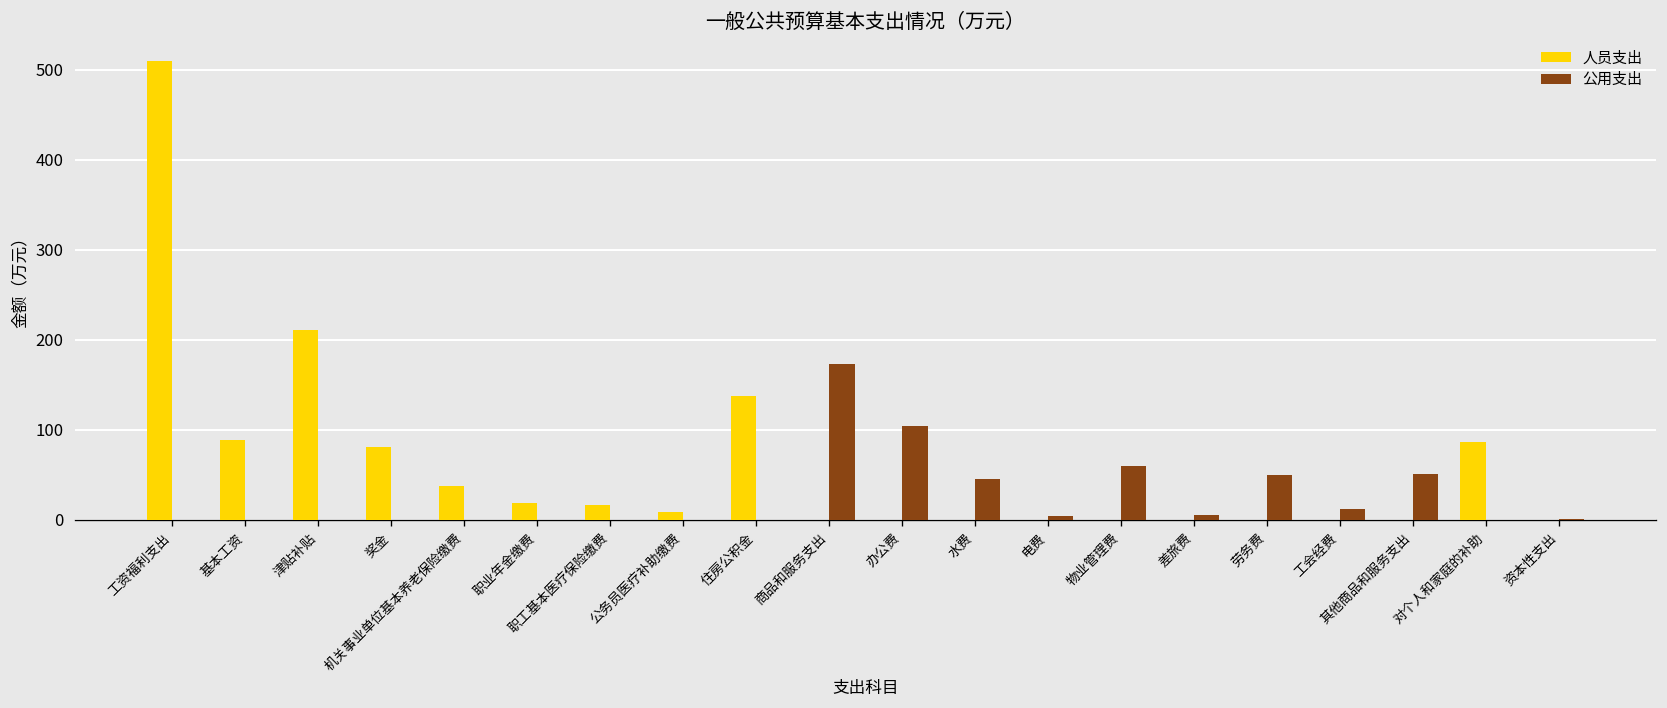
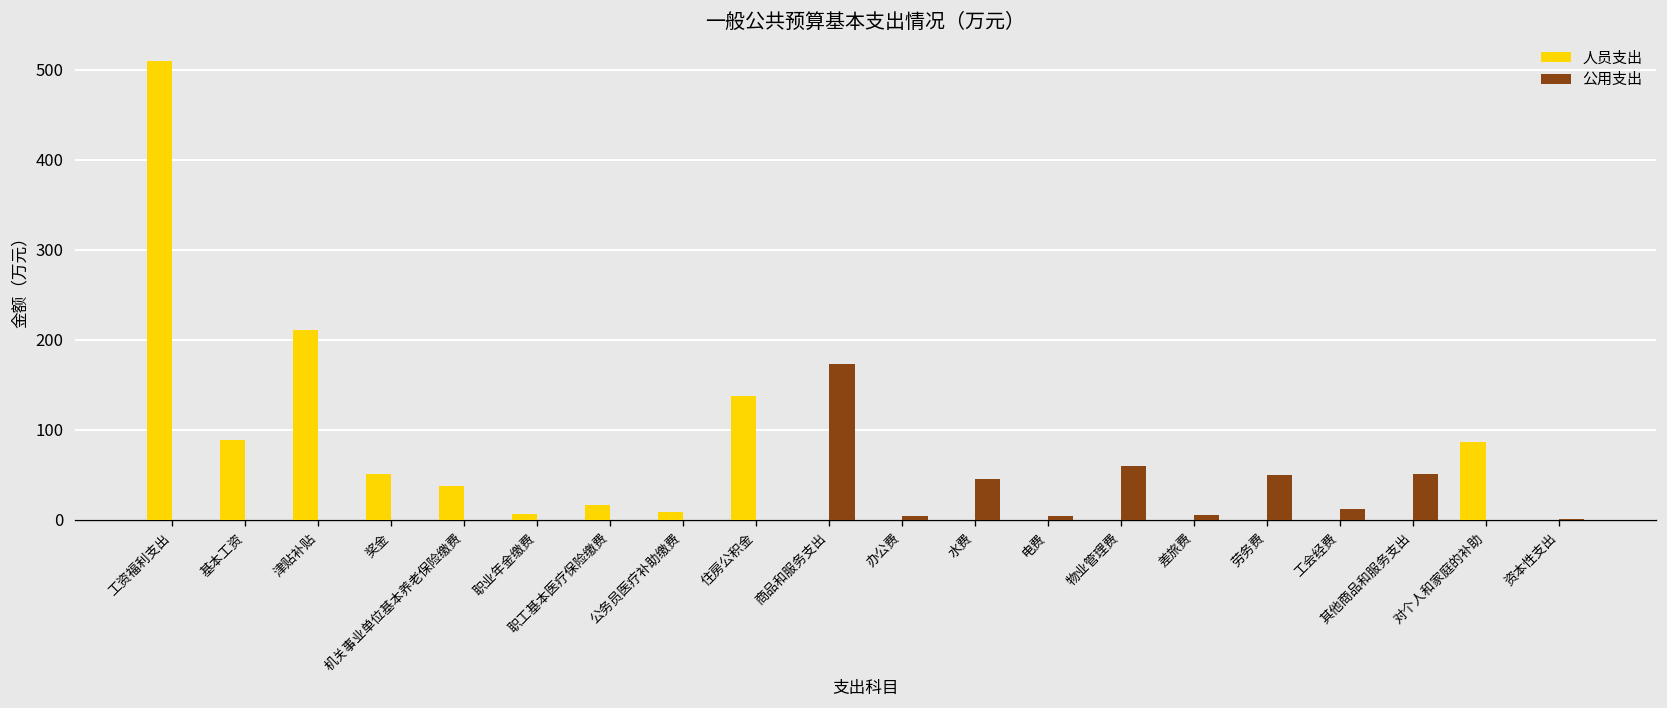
  {
    "人员支出": {
      "工资福利支出": 510,
      "基本工资": 90,
      "津贴补贴": 210,
-     "奖金": 80,
+     "奖金": 50,
      "机关事业单位基本养老保险缴费": 40,
-     "职业年金缴费": 20,
+     "职业年金缴费": 10,
      "职工基本医疗保险缴费": 20,
      "公务员医疗补助缴费": 10,
      "住房公积金": 140,
      "商品和服务支出": 0,
      "办公费": 0,
      "水费": 0,
      "电费": 0,
      "物业管理费": 0,
      "差旅费": 0,
      "劳务费": 0,
      "工会经费": 0,
      "其他商品和服务支出": 0,
      "对个人和家庭的补助": 90,
      "资本性支出": 0
    },
    "公用支出": {
      "工资福利支出": 0,
      "基本工资": 0,
      "津贴补贴": 0,
      "奖金": 0,
      "机关事业单位基本养老保险缴费": 0,
      "职业年金缴费": 0,
      "职工基本医疗保险缴费": 0,
      "公务员医疗补助缴费": 0,
      "住房公积金": 0,
      "商品和服务支出": 170,
-     "办公费": 100,
+     "办公费": 0,
      "水费": 50,
      "电费": 0,
      "物业管理费": 60,
      "差旅费": 10,
      "劳务费": 50,
      "工会经费": 10,
      "其他商品和服务支出": 50,
      "对个人和家庭的补助": 0
    }
  }
